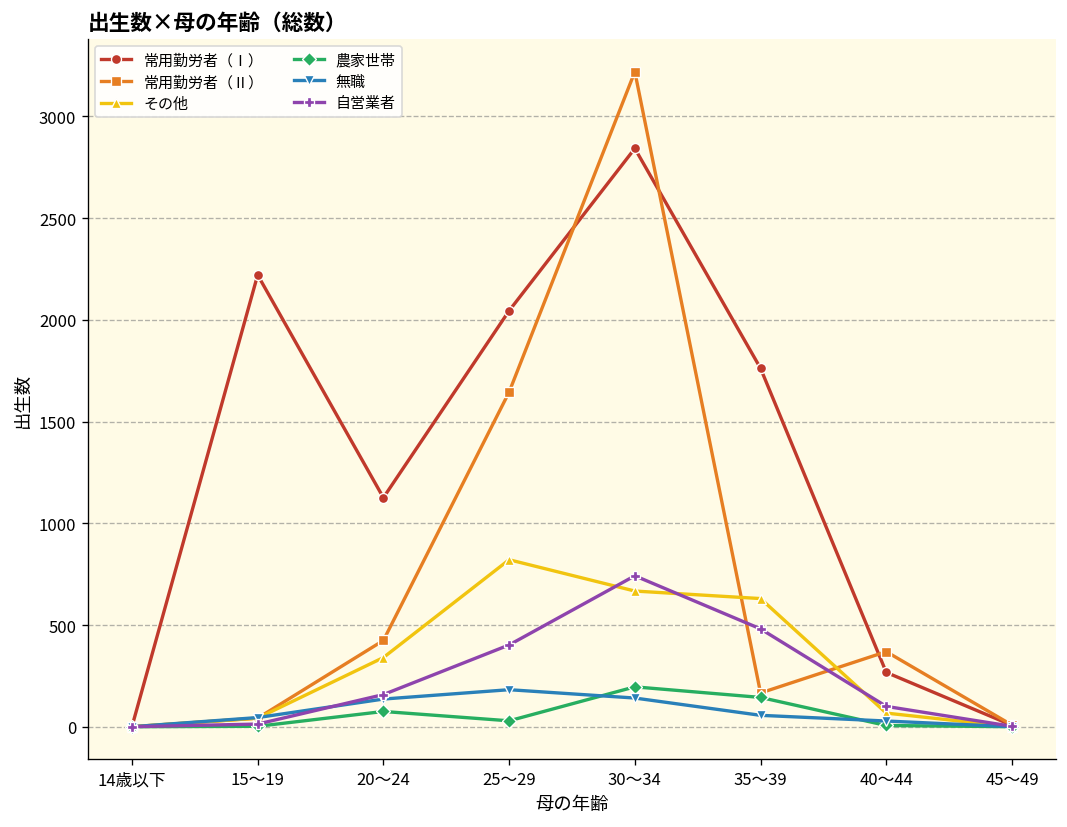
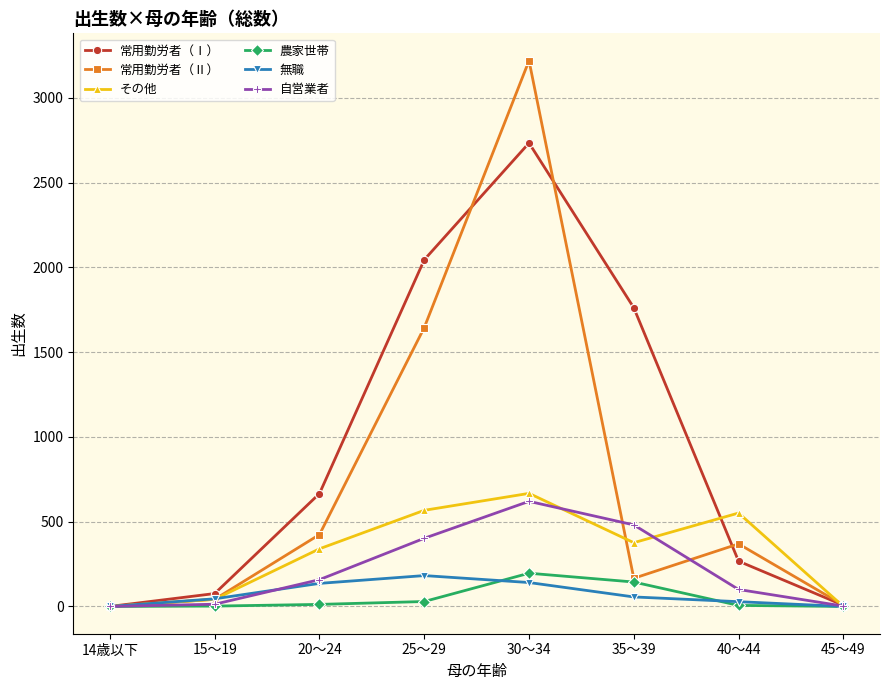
  {
    "常用勤労者（Ⅰ）": {
-     "15～19": 2220,
-     "20～24": 1130,
+     "15～19": 80,
+     "20～24": 670,
      "25～29": 2050,
-     "30～34": 2840,
+     "30～34": 2730,
      "35～39": 1760,
      "40～44": 270
    },
    "常用勤労者（Ⅱ）": {
      "20～24": 420,
      "25～29": 1650,
      "30～34": 3220,
      "35～39": 170,
      "40～44": 370
    },
    "その他": {
      "20～24": 340,
-     "25～29": 820,
+     "25～29": 570,
      "30～34": 670,
-     "35～39": 630,
-     "40～44": 70
+     "35～39": 380,
+     "40～44": 550
    },
    "農家世帯": {
-     "20～24": 80,
+     "20～24": 10,
      "25～29": 30,
      "30～34": 200,
      "35～39": 140,
      "40～44": 10
    },
    "無職": {
      "20～24": 140,
      "25～29": 180,
      "30～34": 140,
      "35～39": 60,
      "40～44": 30
    },
    "自営業者": {
      "20～24": 160,
      "25～29": 400,
-     "30～34": 740,
+     "30～34": 620,
      "35～39": 480,
      "40～44": 100
    }
  }
